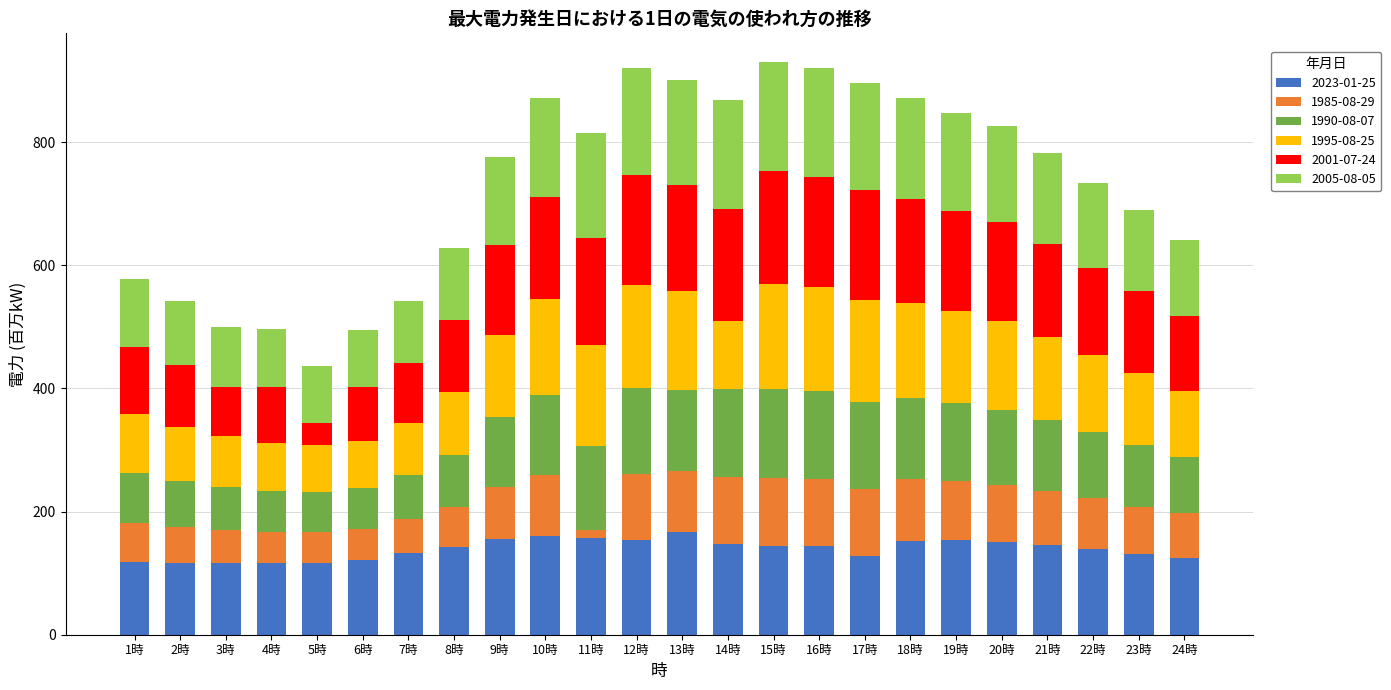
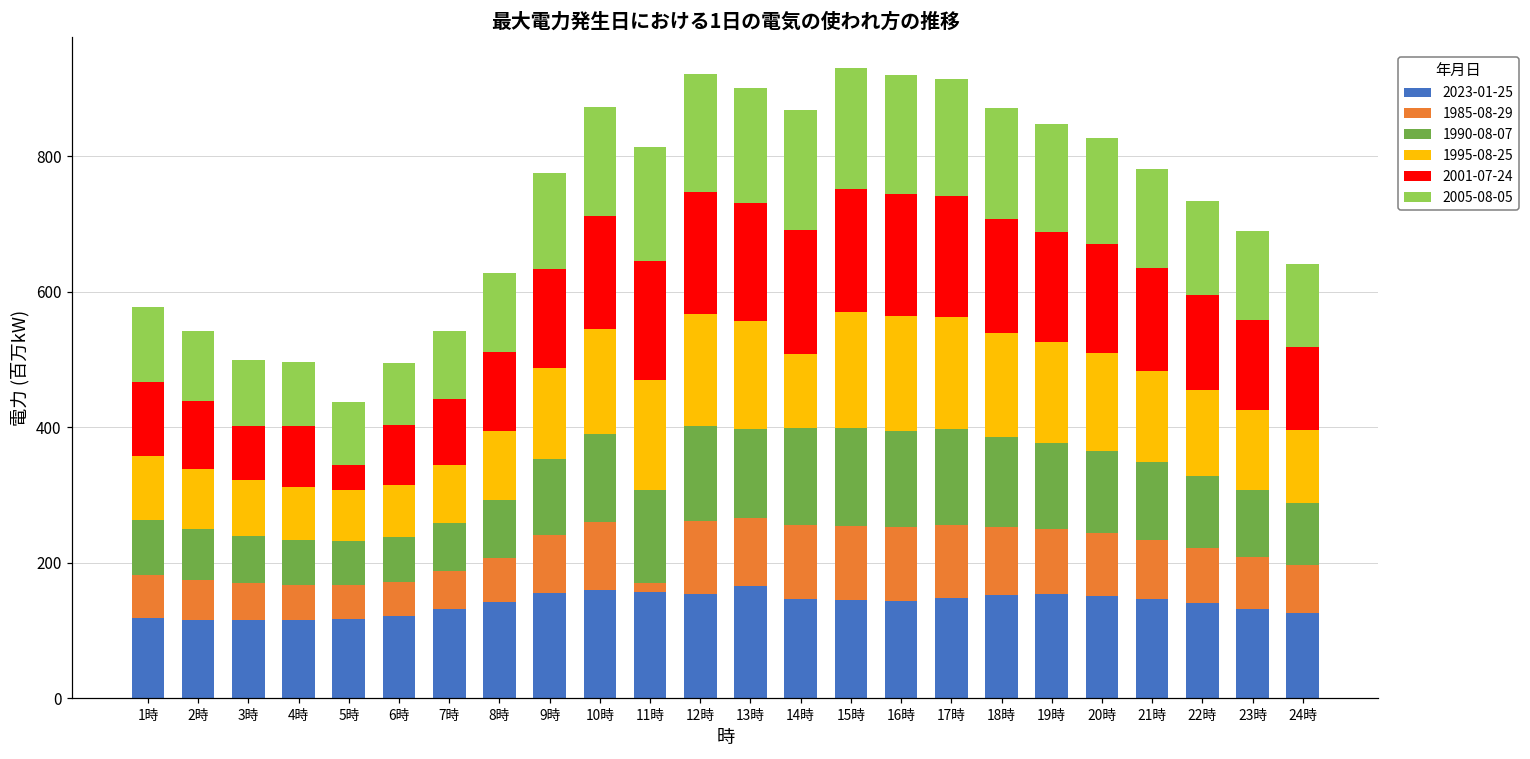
  {
    "2023-01-25": {
      "1時": 120,
      "2時": 120,
      "3時": 120,
      "4時": 120,
      "5時": 120,
      "6時": 120,
      "7時": 130,
      "8時": 140,
      "9時": 150,
      "10時": 160,
      "11時": 160,
      "12時": 150,
      "13時": 170,
      "14時": 150,
      "15時": 140,
      "16時": 140,
-     "17時": 130,
+     "17時": 150,
      "18時": 150,
      "19時": 150,
      "20時": 150,
      "21時": 150,
      "22時": 140,
      "23時": 130,
      "24時": 130
    },
    "1985-08-29": {
      "1時": 60,
      "2時": 60,
      "3時": 50,
      "4時": 50,
      "5時": 50,
      "6時": 50,
      "7時": 60,
      "8時": 60,
      "9時": 90,
      "10時": 100,
      "11時": 10,
      "12時": 110,
      "13時": 100,
      "14時": 110,
      "15時": 110,
      "16時": 110,
      "17時": 110,
      "18時": 100,
      "19時": 100,
      "20時": 90,
      "21時": 90,
      "22時": 80,
      "23時": 80,
      "24時": 70
    },
    "1995-08-25": {
      "1時": 100,
      "2時": 90,
      "3時": 80,
      "4時": 80,
      "5時": 80,
      "6時": 80,
      "7時": 80,
      "8時": 100,
      "9時": 130,
      "10時": 150,
      "11時": 160,
      "12時": 170,
      "13時": 160,
      "14時": 110,
      "15時": 170,
      "16時": 170,
      "17時": 170,
      "18時": 150,
      "19時": 150,
      "20時": 140,
      "21時": 130,
      "22時": 130,
      "23時": 120,
      "24時": 110
    },
    "2001-07-24": {
      "1時": 110,
      "2時": 100,
      "3時": 80,
      "4時": 90,
      "5時": 40,
      "6時": 90,
      "7時": 100,
      "8時": 120,
      "9時": 150,
      "10時": 170,
      "11時": 170,
      "12時": 180,
      "13時": 170,
      "14時": 180,
      "15時": 180,
      "16時": 180,
      "17時": 180,
      "18時": 170,
      "19時": 160,
      "20時": 160,
      "21時": 150,
      "22時": 140,
      "23時": 130,
      "24時": 120
    }
  }
